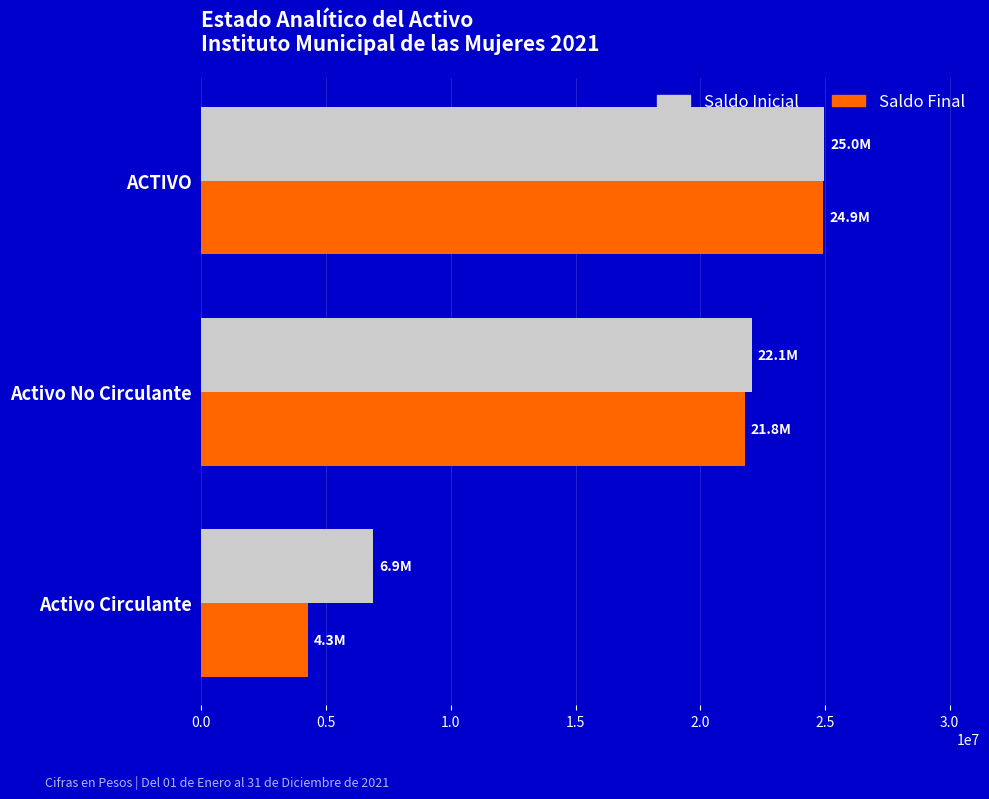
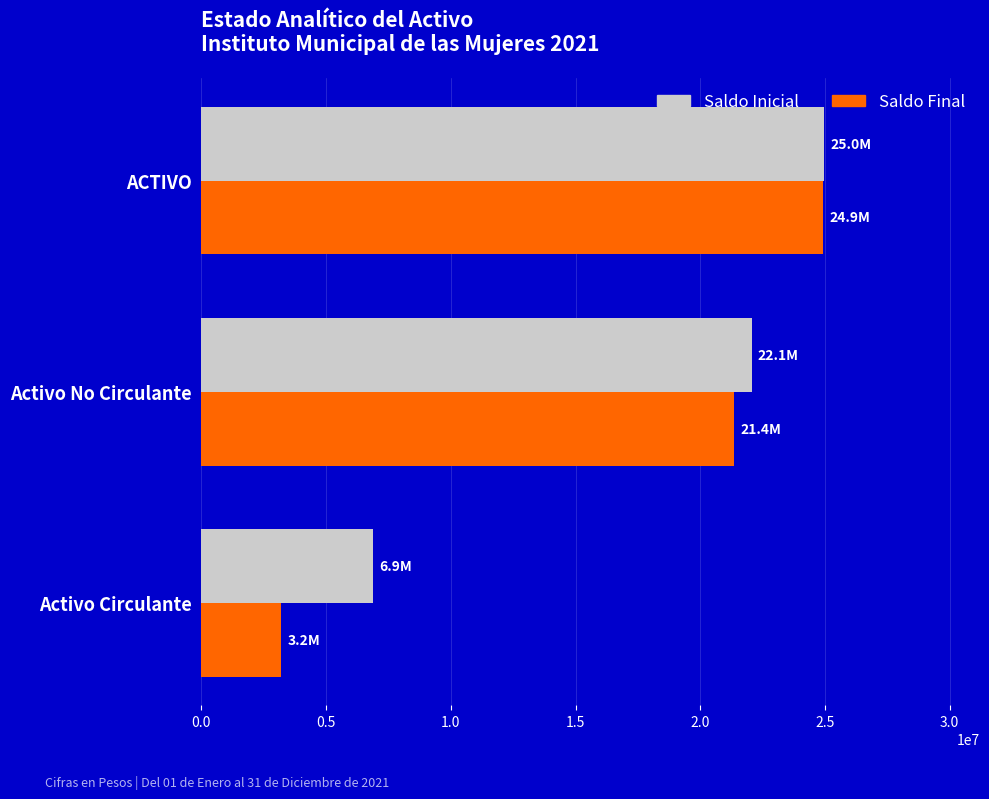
  {
    "Saldo Inicial": {
      "ACTIVO": "25.0M",
      "Activo No Circulante": "22.1M",
      "Activo Circulante": "6.9M"
    },
    "Saldo Final": {
      "ACTIVO": "24.9M",
-     "Activo No Circulante": "21.8M",
-     "Activo Circulante": "4.3M"
+     "Activo No Circulante": "21.4M",
+     "Activo Circulante": "3.2M"
    }
  }
